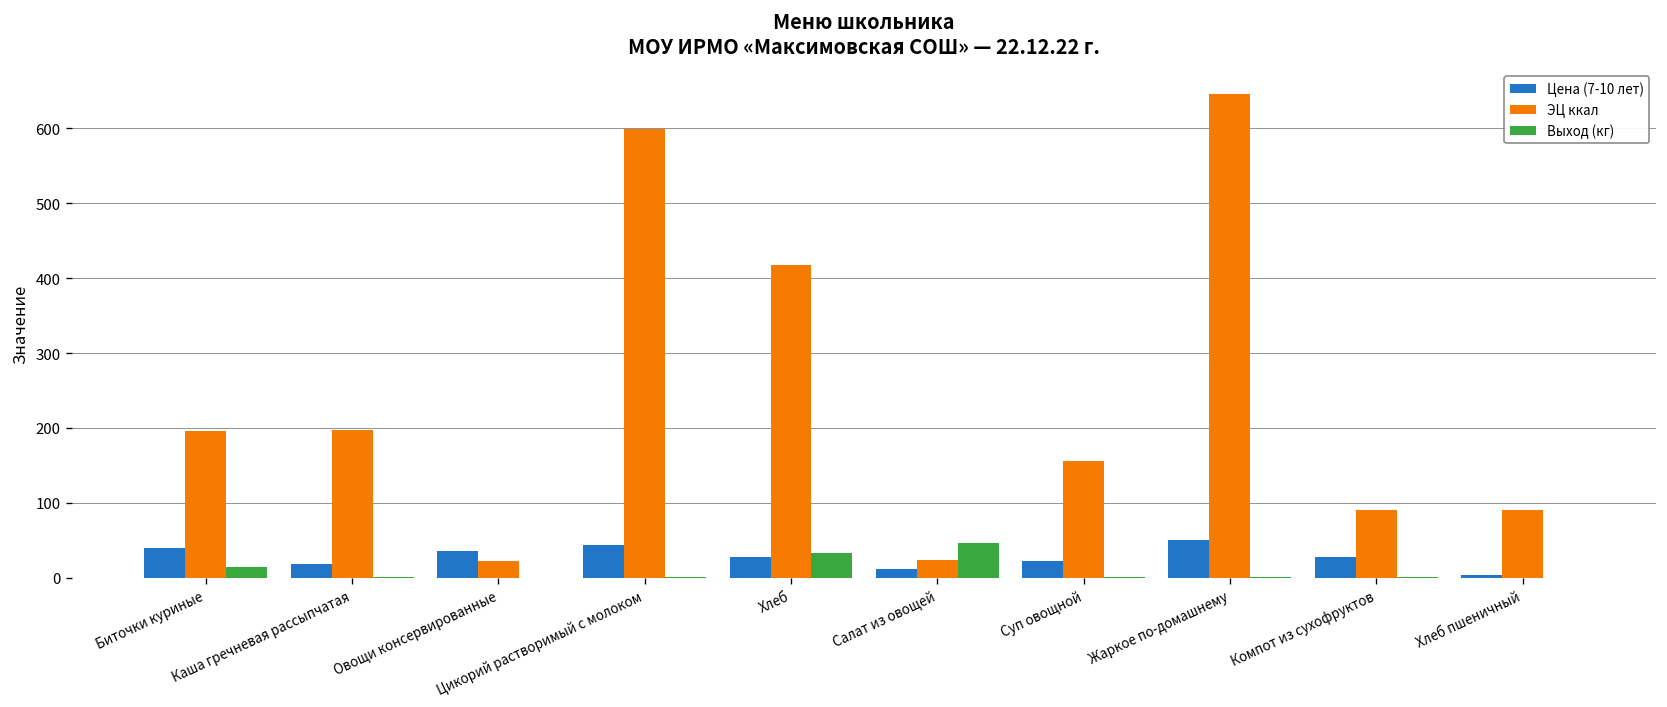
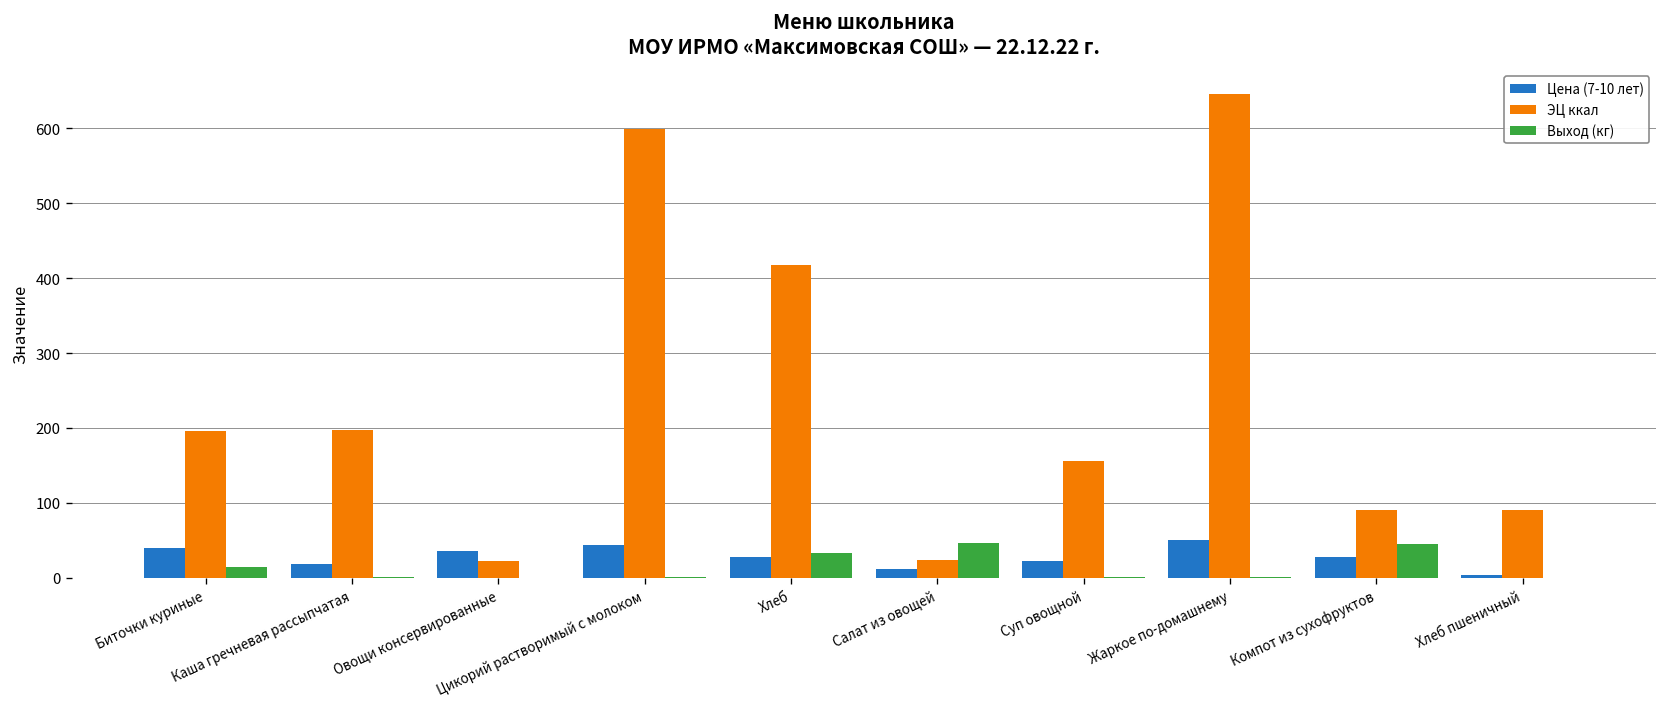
  {
    "Цена (7-10 лет)": {
      "Биточки куриные": 40,
      "Каша гречневая рассыпчатая": 20,
      "Овощи консервированные": 40,
      "Цикорий растворимый с молоком": 40,
      "Хлеб": 30,
      "Салат из овощей": 10,
      "Суп овощной": 20,
      "Жаркое по-домашнему": 50,
      "Компот из сухофруктов": 30
    },
    "ЭЦ ккал": {
      "Биточки куриные": 200,
      "Каша гречневая рассыпчатая": 200,
      "Овощи консервированные": 20,
      "Цикорий растворимый с молоком": 600,
      "Хлеб": 420,
      "Салат из овощей": 20,
      "Суп овощной": 160,
      "Жаркое по-домашнему": 650,
      "Компот из сухофруктов": 90,
      "Хлеб пшеничный": 90
    },
    "Выход (кг)": {
      "Биточки куриные": 10,
      "Хлеб": 30,
      "Салат из овощей": 50,
-     "Компот из сухофруктов": 0
+     "Компот из сухофруктов": 40
    }
  }
